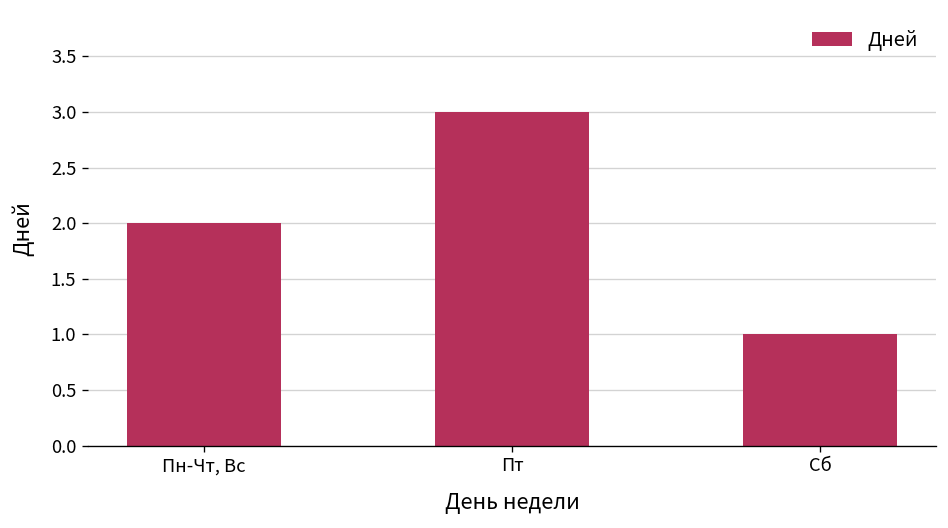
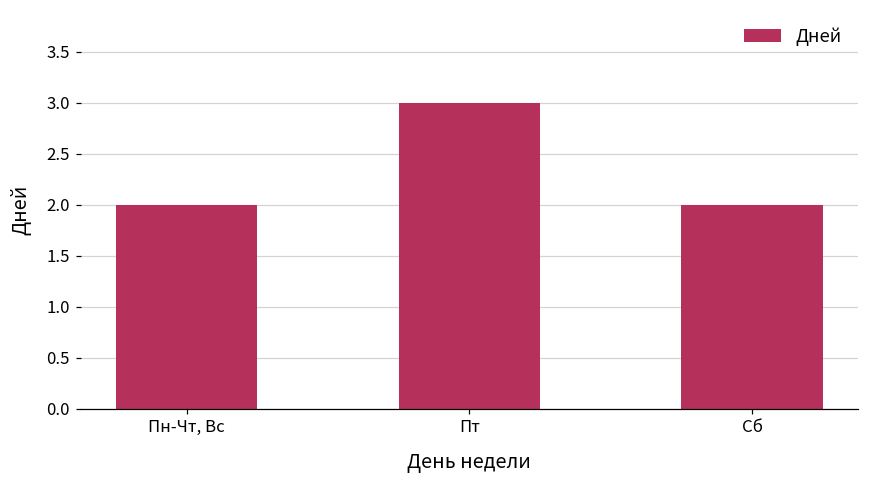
  {
    "Пн-Чт, Вс": 2,
    "Пт": 3,
-   "Сб": 1
+   "Сб": 2
  }
